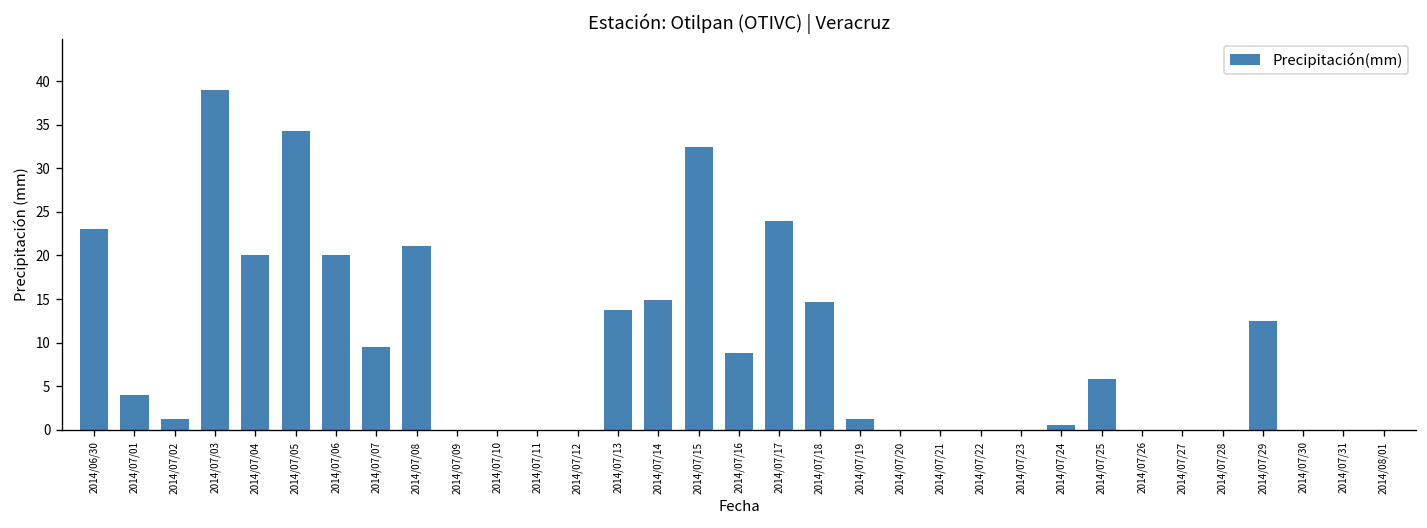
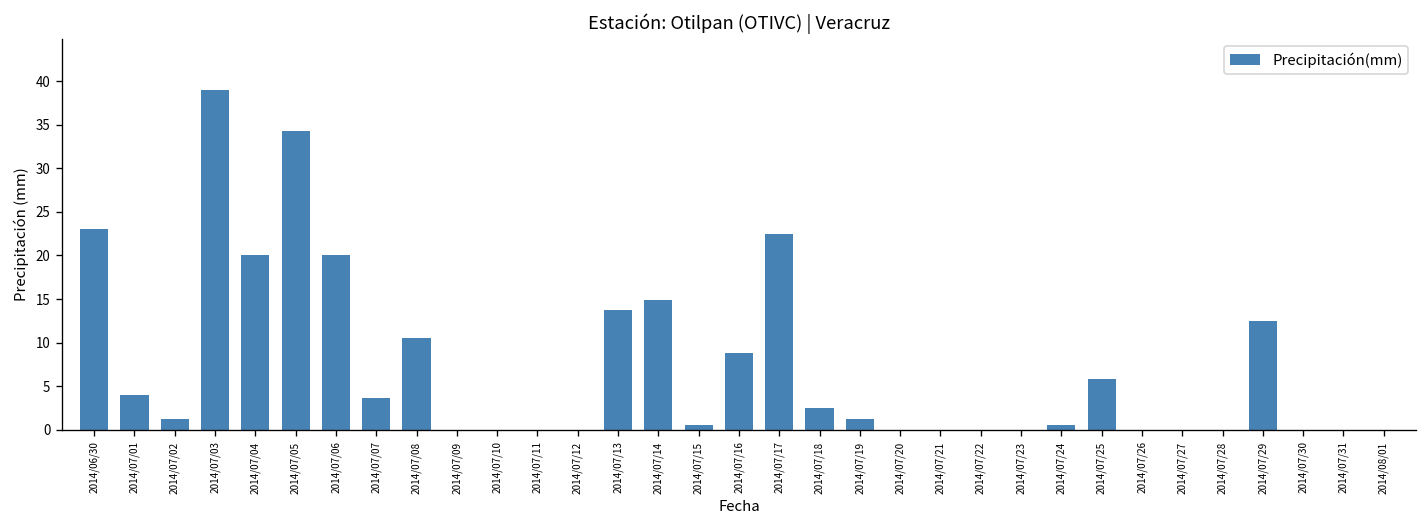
  {
    "2014/06/30": 23,
    "2014/07/01": 4,
    "2014/07/02": 1,
    "2014/07/03": 39,
    "2014/07/04": 20,
    "2014/07/05": 34,
    "2014/07/06": 20,
-   "2014/07/07": 10,
-   "2014/07/08": 21,
+   "2014/07/07": 4,
+   "2014/07/08": 11,
    "2014/07/09": 0,
    "2014/07/10": 0,
    "2014/07/11": 0,
    "2014/07/12": 0,
    "2014/07/13": 14,
    "2014/07/14": 15,
-   "2014/07/15": 33,
+   "2014/07/15": 1,
    "2014/07/16": 9,
-   "2014/07/17": 24,
-   "2014/07/18": 15,
+   "2014/07/17": 23,
+   "2014/07/18": 3,
    "2014/07/19": 1,
    "2014/07/20": 0,
    "2014/07/21": 0,
    "2014/07/22": 0,
    "2014/07/23": 0,
    "2014/07/24": 1,
    "2014/07/25": 6,
    "2014/07/26": 0,
    "2014/07/28": 0,
    "2014/07/29": 13,
    "2014/07/30": 0,
    "2014/07/31": 0,
    "2014/08/01": 0
  }
